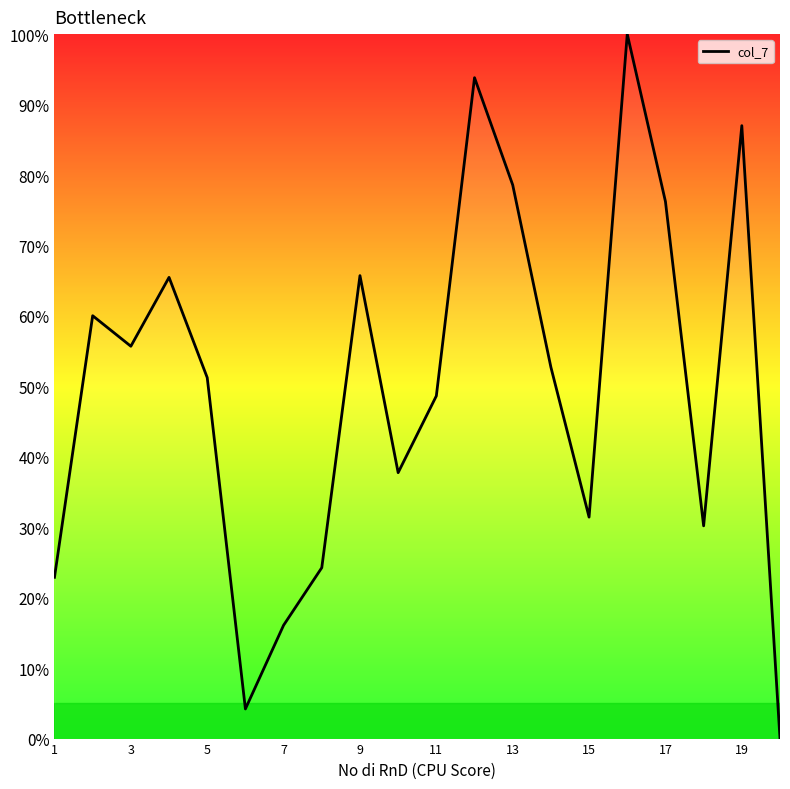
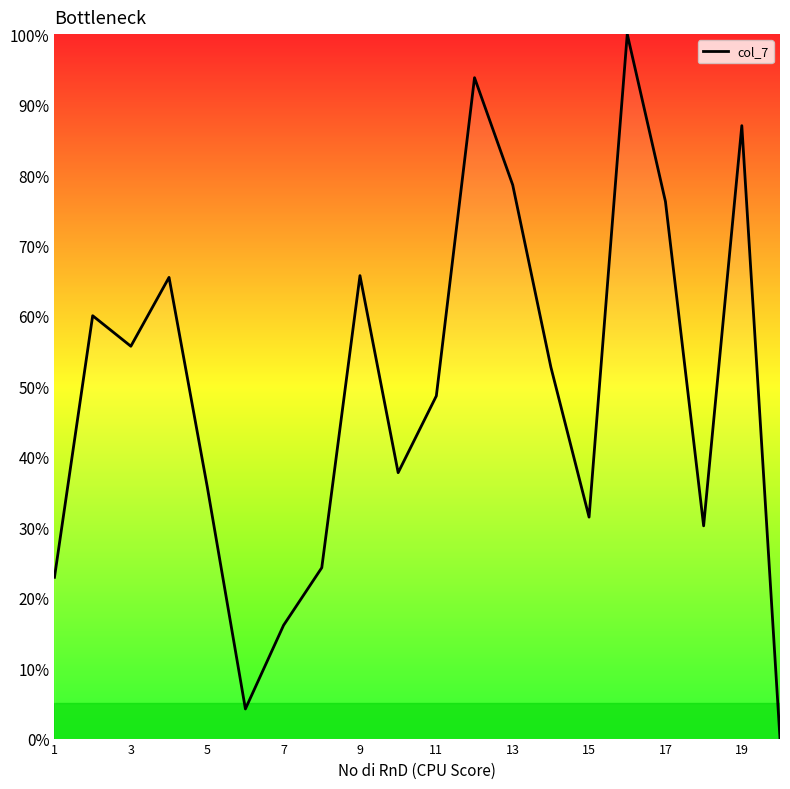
  {
    "1": "23%",
    "3": "56%",
-   "5": "51%",
+   "5": "36%",
    "7": "16%",
    "9": "66%",
    "11": "49%",
    "13": "79%",
    "15": "31%",
    "17": "76%",
    "19": "87%"
  }
